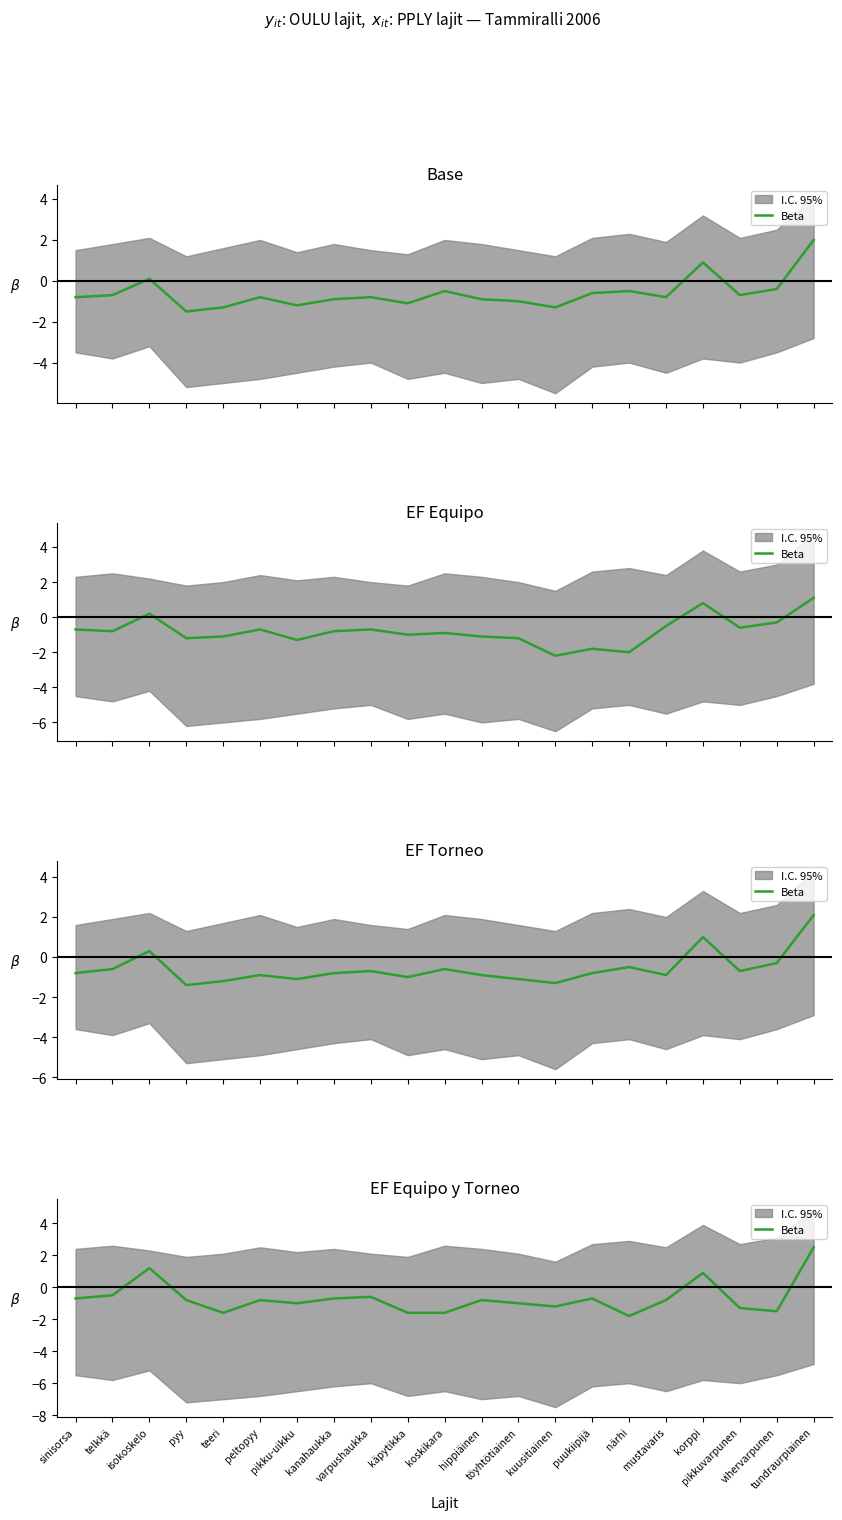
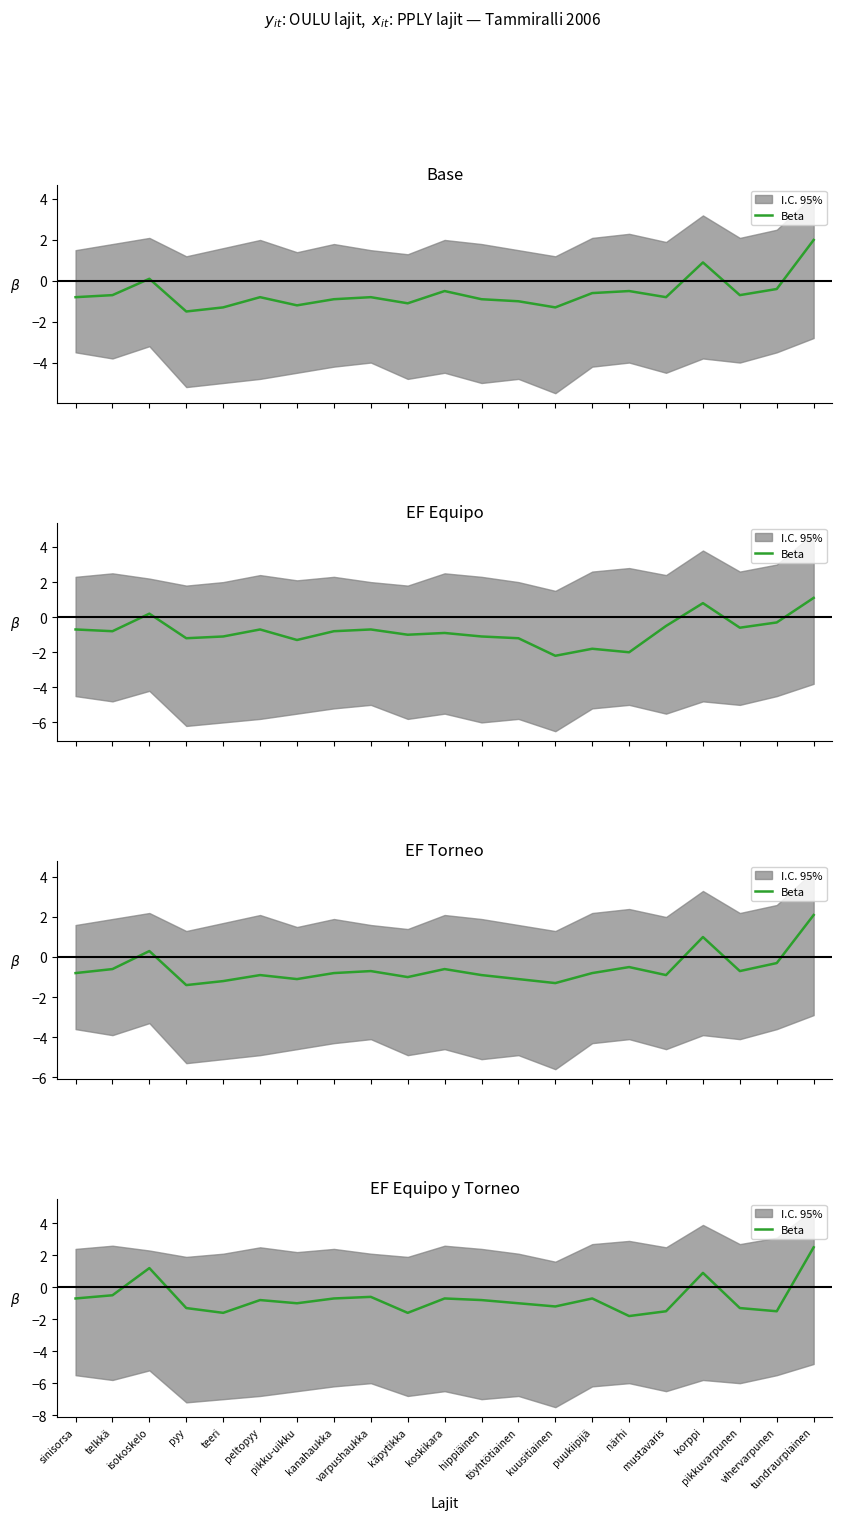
  {
    "EF Equipo y Torneo": {
      "Beta": {
        "sinisorsa": -0.7,
        "telkkä": -0.5,
        "isokoskelo": 1.2,
-       "pyy": -0.8,
+       "pyy": -1.3,
        "teeri": -1.6,
        "peltopyy": -0.8,
        "pikku-uikku": -1.0,
        "kanahaukka": -0.7,
        "varpushaukka": -0.6,
        "käpytikka": -1.6,
-       "koskikara": -1.6,
+       "koskikara": -0.7,
        "hippiäinen": -0.8,
        "töyhtötiainen": -1.0,
        "kuusitiainen": -1.2,
        "puukiipijä": -0.7,
        "närhi": -1.8,
-       "mustavaris": -0.8,
+       "mustavaris": -1.5,
        "korppi": 0.9,
        "pikkuvarpunen": -1.3,
        "vihervarpunen": -1.5,
        "tundraurpiainen": 2.5
      }
    }
  }
